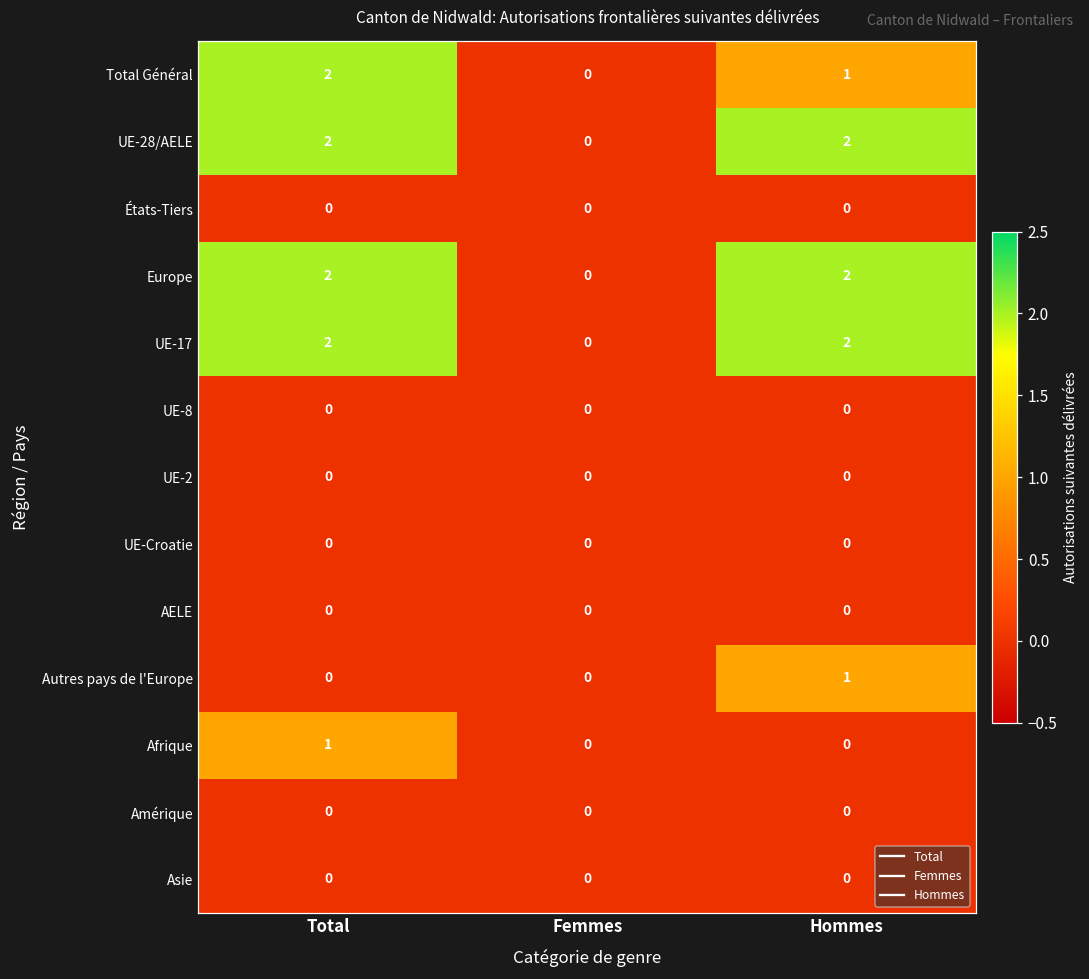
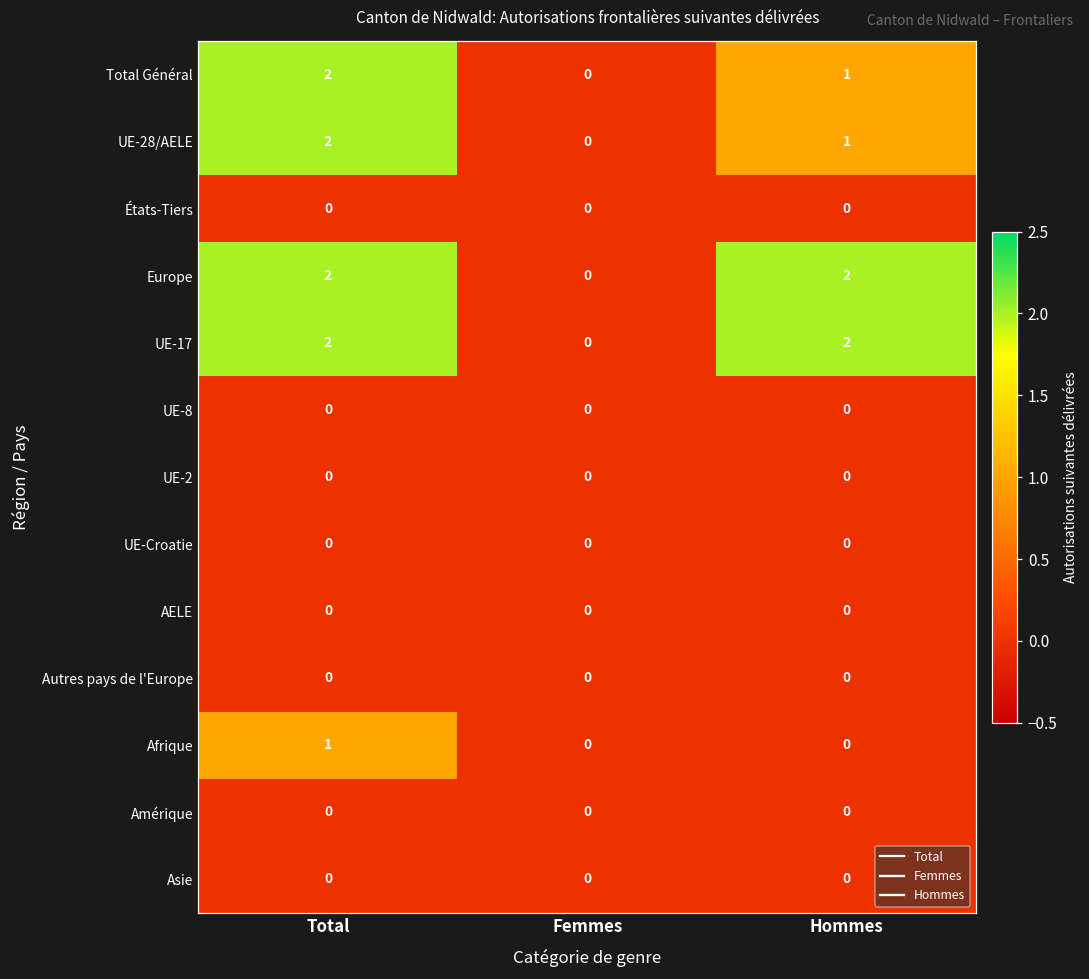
  {
    "Total Général": {
      "Total": 2,
      "Femmes": 0,
      "Hommes": 1
    },
    "UE-28/AELE": {
      "Total": 2,
      "Femmes": 0,
-     "Hommes": 2
+     "Hommes": 1
    },
    "États-Tiers": {
      "Total": 0,
      "Femmes": 0,
      "Hommes": 0
    },
    "Europe": {
      "Total": 2,
      "Femmes": 0,
      "Hommes": 2
    },
    "UE-17": {
      "Total": 2,
      "Femmes": 0,
      "Hommes": 2
    },
    "UE-8": {
      "Total": 0,
      "Femmes": 0,
      "Hommes": 0
    },
    "UE-2": {
      "Total": 0,
      "Femmes": 0,
      "Hommes": 0
    },
    "UE-Croatie": {
      "Total": 0,
      "Femmes": 0,
      "Hommes": 0
    },
    "AELE": {
      "Total": 0,
      "Femmes": 0,
      "Hommes": 0
    },
    "Autres pays de l'Europe": {
      "Total": 0,
      "Femmes": 0,
-     "Hommes": 1
+     "Hommes": 0
    },
    "Afrique": {
      "Total": 1,
      "Femmes": 0,
      "Hommes": 0
    },
    "Amérique": {
      "Total": 0,
      "Femmes": 0,
      "Hommes": 0
    },
    "Asie": {
      "Total": 0,
      "Femmes": 0,
      "Hommes": 0
    }
  }
